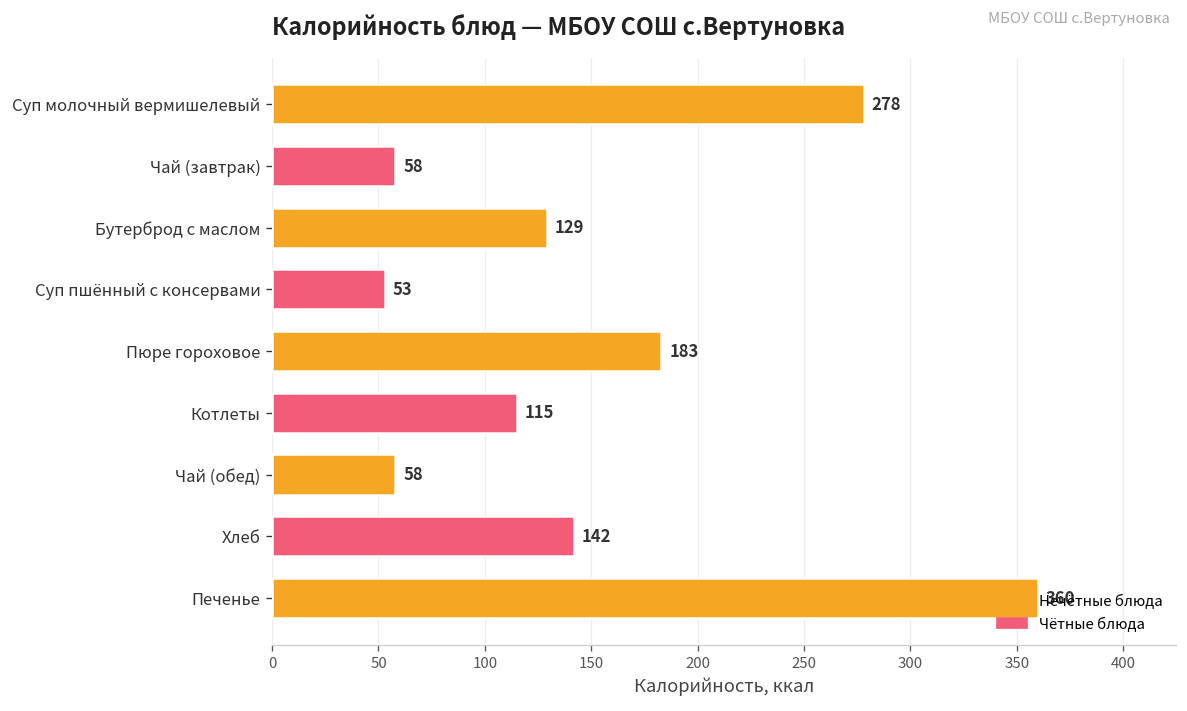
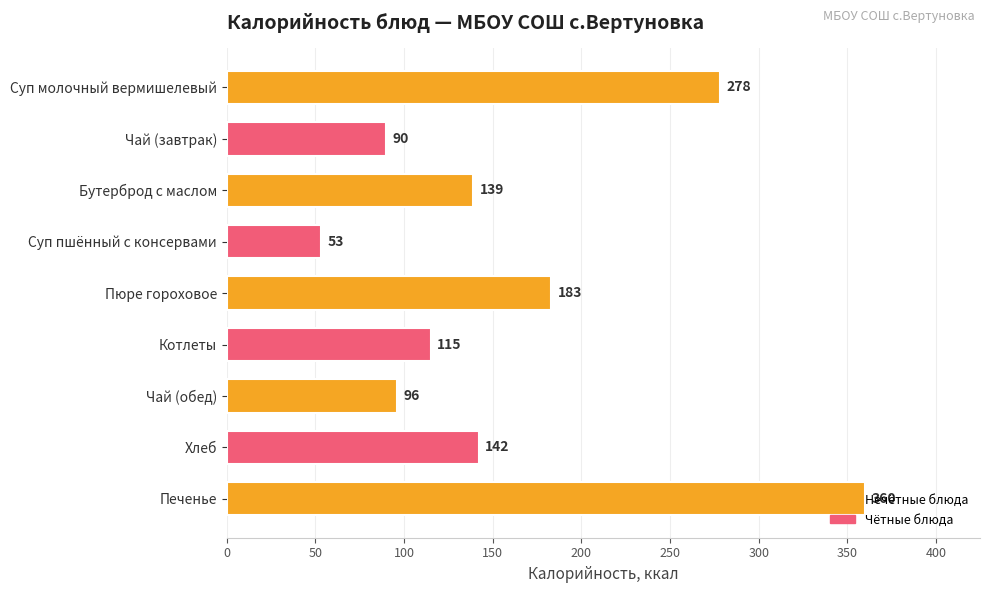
  {
    "Суп молочный вермишелевый": 278,
-   "Чай (завтрак)": 58,
-   "Бутерброд с маслом": 129,
+   "Чай (завтрак)": 90,
+   "Бутерброд с маслом": 139,
    "Суп пшённый с консервами": 53,
    "Пюре гороховое": 183,
    "Котлеты": 115,
-   "Чай (обед)": 58,
+   "Чай (обед)": 96,
    "Хлеб": 142,
    "Печенье": 360
  }
